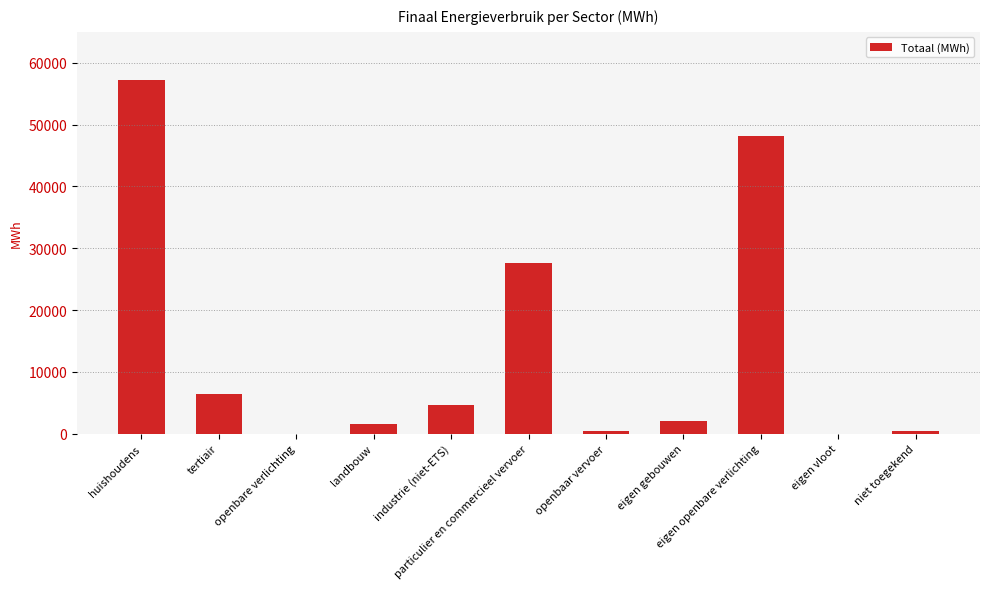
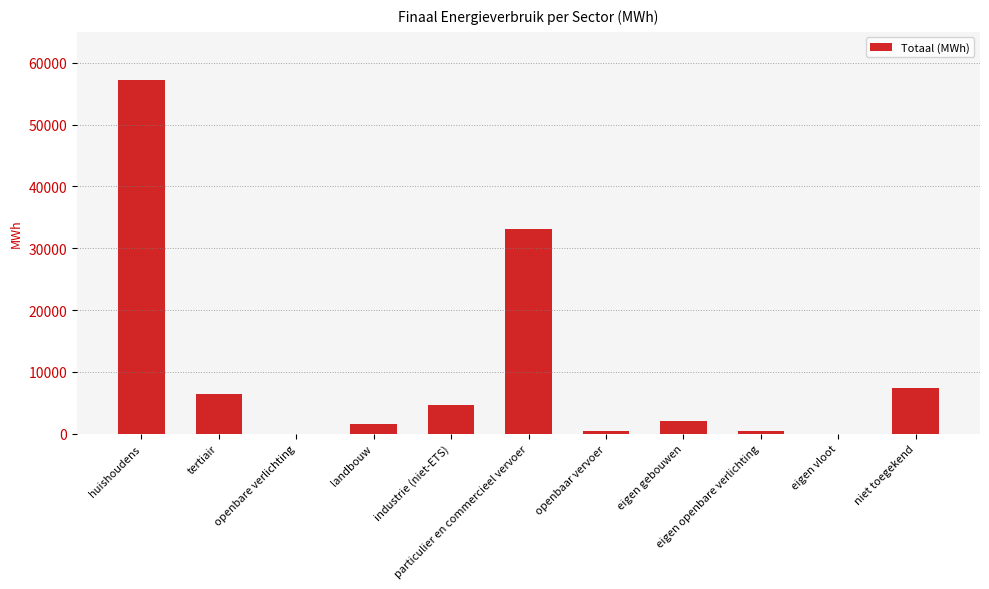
  {
    "huishoudens": 57000,
    "tertiair": 6000,
    "openbare verlichting": 0,
    "landbouw": 2000,
    "industrie (niet-ETS)": 5000,
-   "particulier en commercieel vervoer": 28000,
+   "particulier en commercieel vervoer": 33000,
    "openbaar vervoer": 0,
    "eigen gebouwen": 2000,
-   "eigen openbare verlichting": 48000,
+   "eigen openbare verlichting": 0,
    "eigen vloot": 0,
-   "niet toegekend": 0
+   "niet toegekend": 7000
  }
